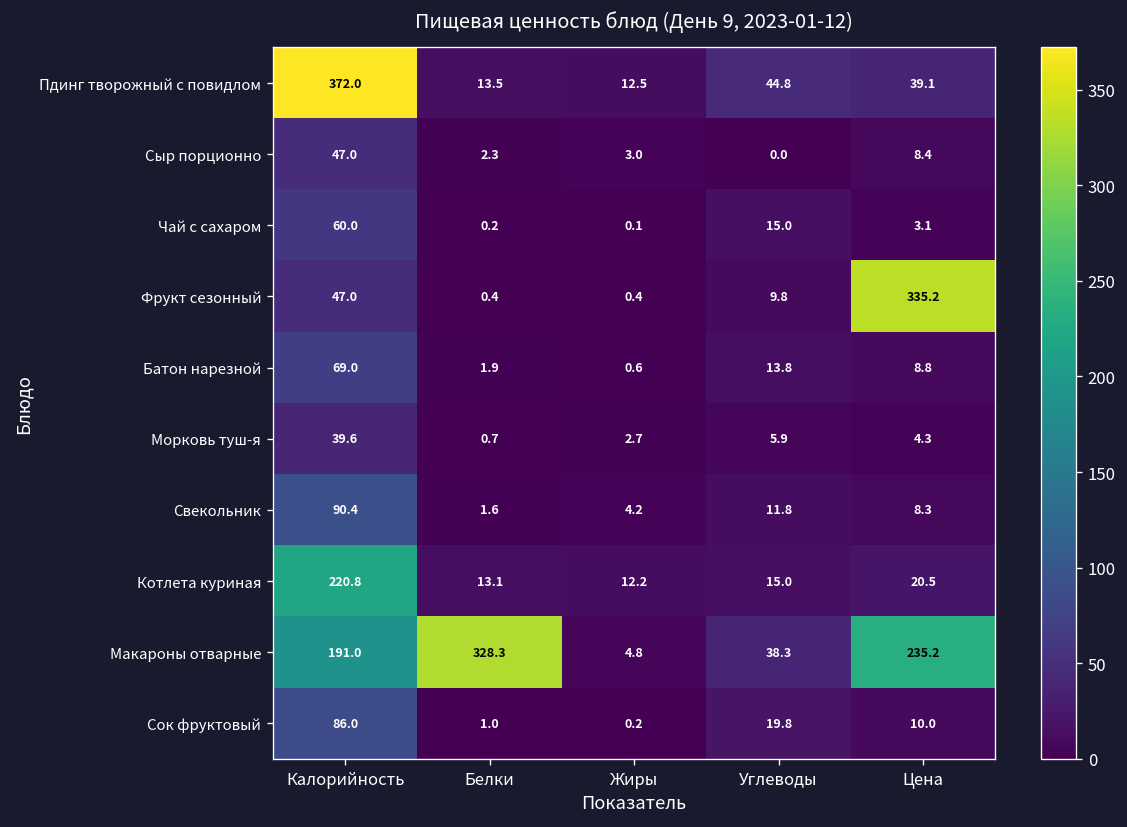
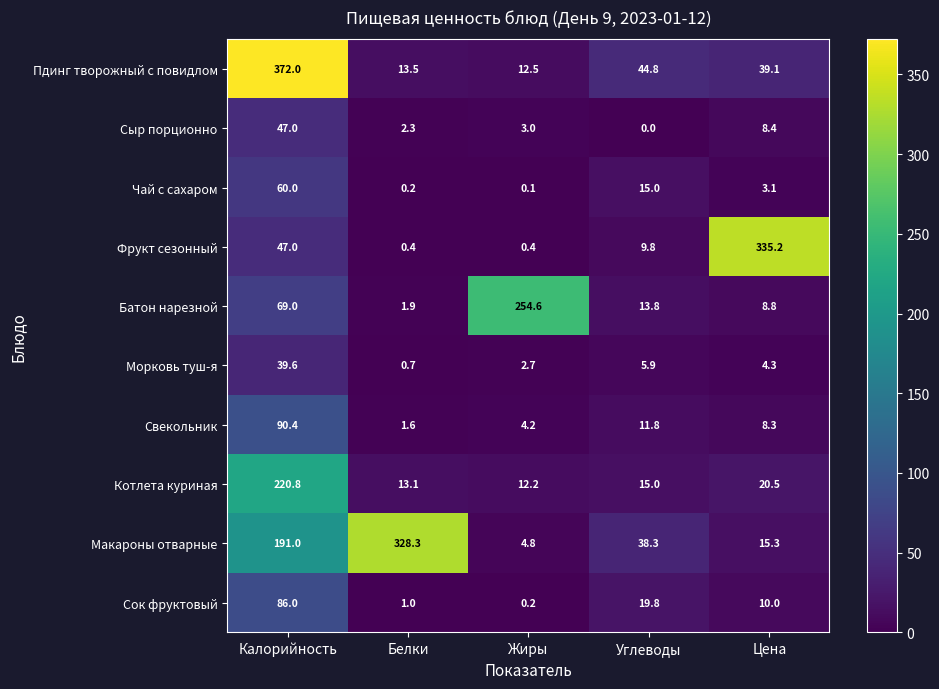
  {
    "Пдинг творожный с повидлом": {
      "Калорийность": 372.0,
      "Белки": 13.5,
      "Жиры": 12.5,
      "Углеводы": 44.8,
      "Цена": 39.1
    },
    "Сыр порционно": {
      "Калорийность": 47.0,
      "Белки": 2.3,
      "Жиры": 3.0,
      "Углеводы": 0.0,
      "Цена": 8.4
    },
    "Чай с сахаром": {
      "Калорийность": 60.0,
      "Белки": 0.2,
      "Жиры": 0.1,
      "Углеводы": 15.0,
      "Цена": 3.1
    },
    "Фрукт сезонный": {
      "Калорийность": 47.0,
      "Белки": 0.4,
      "Жиры": 0.4,
      "Углеводы": 9.8,
      "Цена": 335.2
    },
    "Батон нарезной": {
      "Калорийность": 69.0,
      "Белки": 1.9,
-     "Жиры": 0.6,
+     "Жиры": 254.6,
      "Углеводы": 13.8,
      "Цена": 8.8
    },
    "Морковь туш-я": {
      "Калорийность": 39.6,
      "Белки": 0.7,
      "Жиры": 2.7,
      "Углеводы": 5.9,
      "Цена": 4.3
    },
    "Свекольник": {
      "Калорийность": 90.4,
      "Белки": 1.6,
      "Жиры": 4.2,
      "Углеводы": 11.8,
      "Цена": 8.3
    },
    "Котлета куриная": {
      "Калорийность": 220.8,
      "Белки": 13.1,
      "Жиры": 12.2,
      "Углеводы": 15.0,
      "Цена": 20.5
    },
    "Макароны отварные": {
      "Калорийность": 191.0,
      "Белки": 328.3,
      "Жиры": 4.8,
      "Углеводы": 38.3,
-     "Цена": 235.2
+     "Цена": 15.3
    },
    "Сок фруктовый": {
      "Калорийность": 86.0,
      "Белки": 1.0,
      "Жиры": 0.2,
      "Углеводы": 19.8,
      "Цена": 10.0
    }
  }
